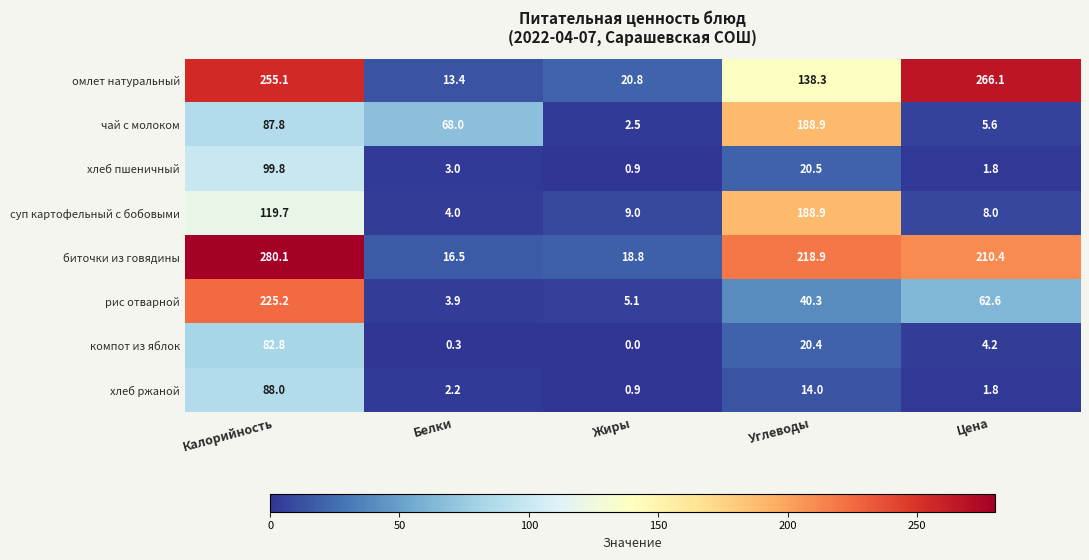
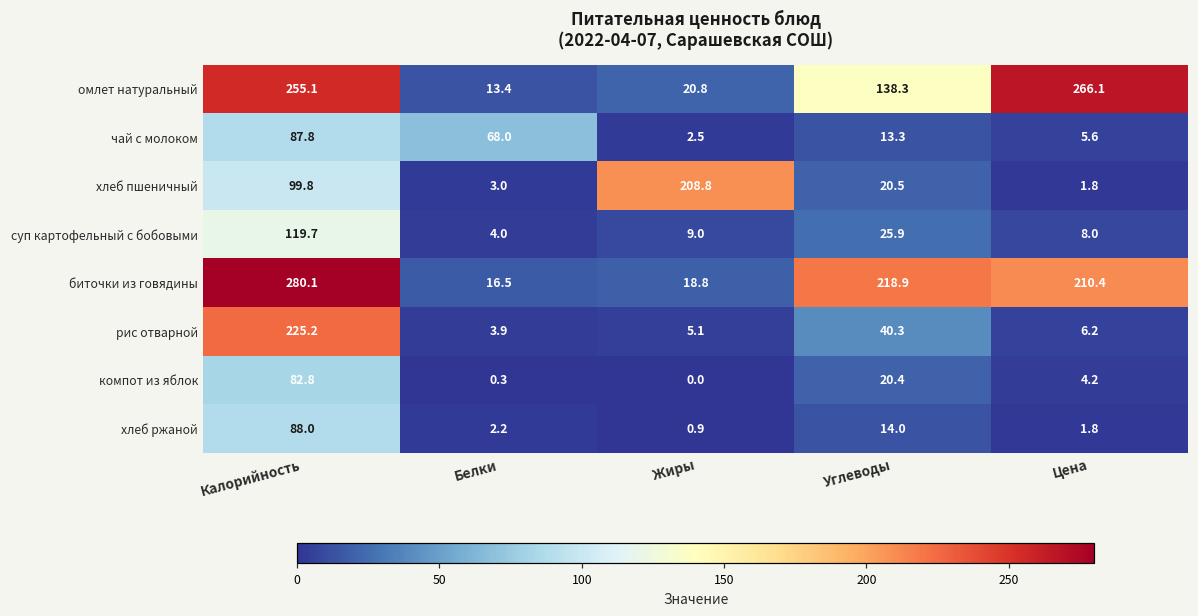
  {
    "омлет натуральный": {
      "Калорийность": 255.1,
      "Белки": 13.4,
      "Жиры": 20.8,
      "Углеводы": 138.3,
      "Цена": 266.1
    },
    "чай с молоком": {
      "Калорийность": 87.8,
      "Белки": 68.0,
      "Жиры": 2.5,
-     "Углеводы": 188.9,
+     "Углеводы": 13.3,
      "Цена": 5.6
    },
    "хлеб пшеничный": {
      "Калорийность": 99.8,
      "Белки": 3.0,
-     "Жиры": 0.9,
+     "Жиры": 208.8,
      "Углеводы": 20.5,
      "Цена": 1.8
    },
    "суп картофельный с бобовыми": {
      "Калорийность": 119.7,
      "Белки": 4.0,
      "Жиры": 9.0,
-     "Углеводы": 188.9,
+     "Углеводы": 25.9,
      "Цена": 8.0
    },
    "биточки из говядины": {
      "Калорийность": 280.1,
      "Белки": 16.5,
      "Жиры": 18.8,
      "Углеводы": 218.9,
      "Цена": 210.4
    },
    "рис отварной": {
      "Калорийность": 225.2,
      "Белки": 3.9,
      "Жиры": 5.1,
      "Углеводы": 40.3,
-     "Цена": 62.6
+     "Цена": 6.2
    },
    "компот из яблок": {
      "Калорийность": 82.8,
      "Белки": 0.3,
      "Жиры": 0.0,
      "Углеводы": 20.4,
      "Цена": 4.2
    },
    "хлеб ржаной": {
      "Калорийность": 88.0,
      "Белки": 2.2,
      "Жиры": 0.9,
      "Углеводы": 14.0,
      "Цена": 1.8
    }
  }
